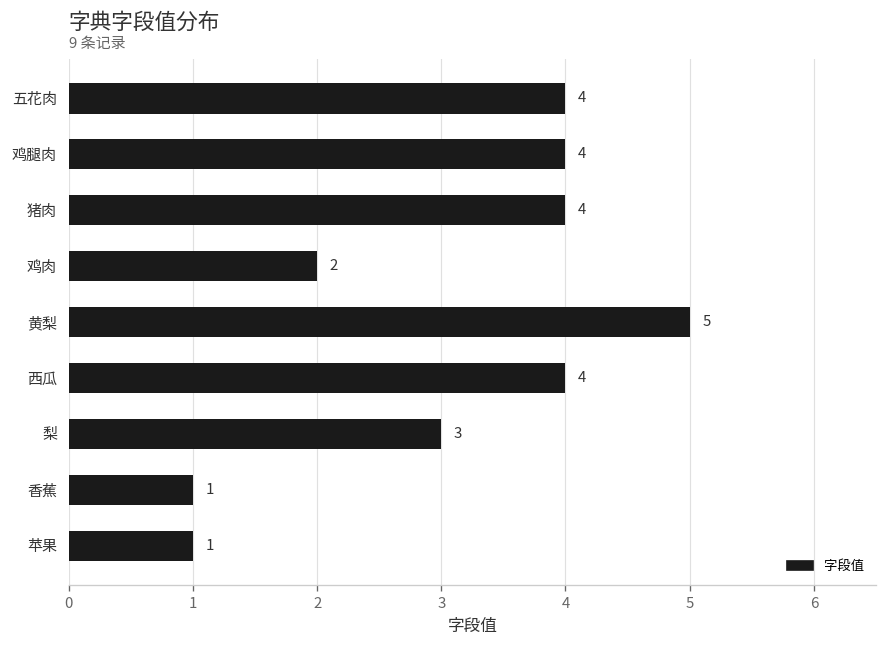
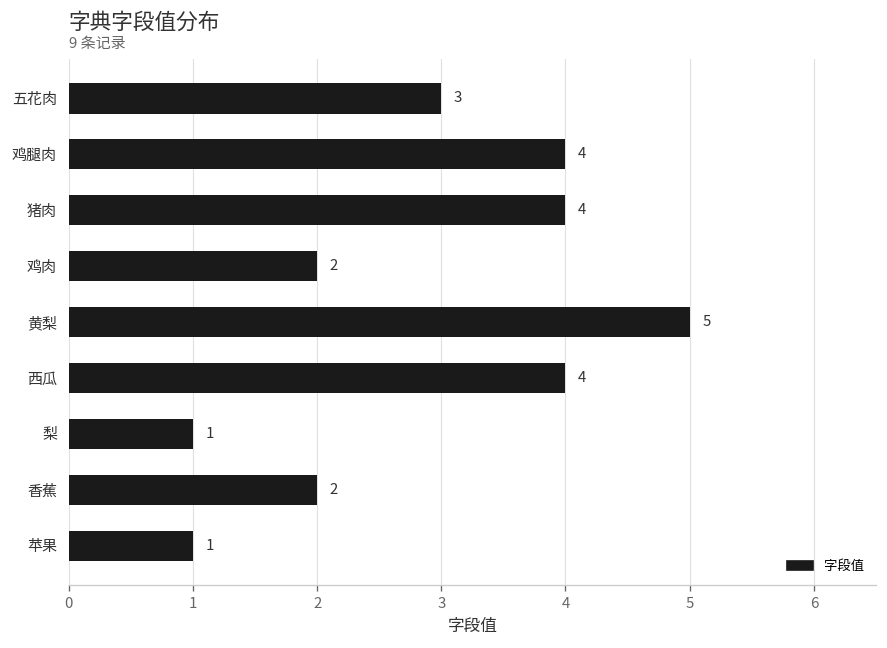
  {
-   "五花肉": 4,
+   "五花肉": 3,
    "鸡腿肉": 4,
    "猪肉": 4,
    "鸡肉": 2,
    "黄梨": 5,
    "西瓜": 4,
-   "梨": 3,
-   "香蕉": 1,
+   "梨": 1,
+   "香蕉": 2,
    "苹果": 1
  }
